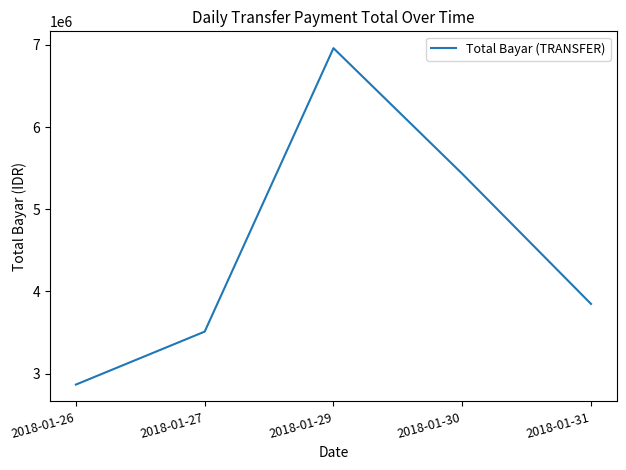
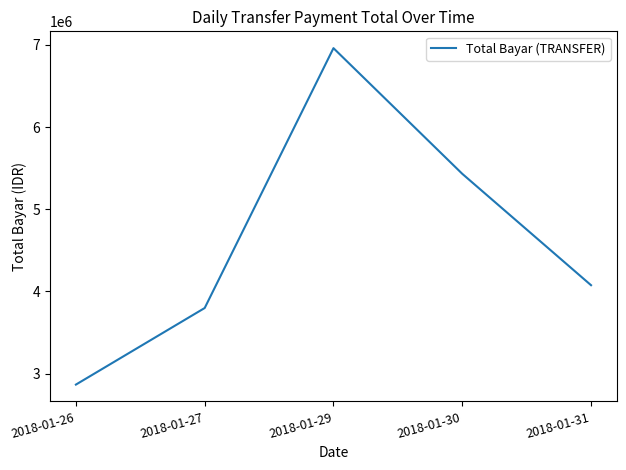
  {
    "2018-01-26": 2900000,
-   "2018-01-27": 3500000,
+   "2018-01-27": 3800000,
    "2018-01-29": 7000000,
    "2018-01-30": 5400000,
-   "2018-01-31": 3800000
+   "2018-01-31": 4100000
  }
